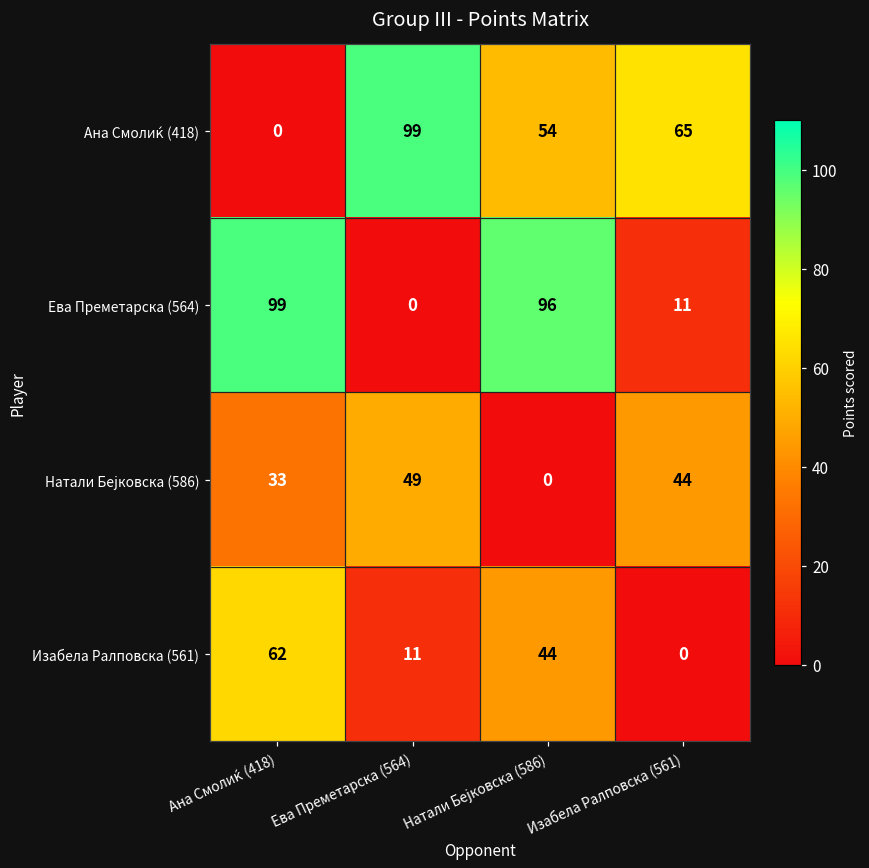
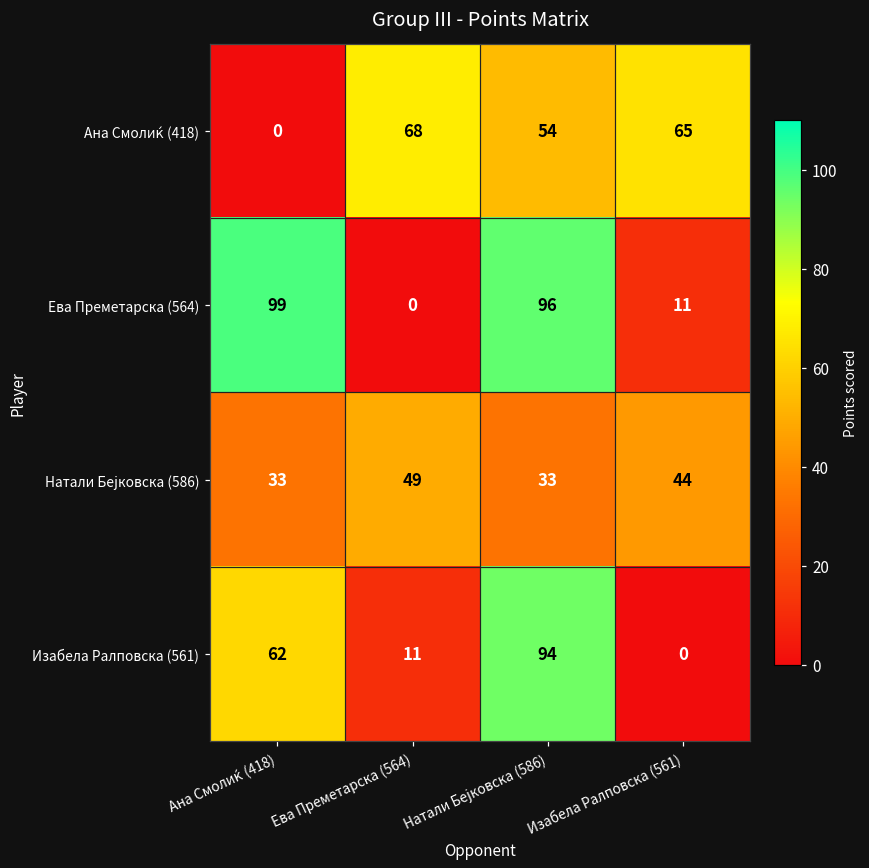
  {
    "Ана Смолиќ (418)": {
      "Ана Смолиќ (418)": 0,
-     "Ева Преметарска (564)": 99,
+     "Ева Преметарска (564)": 68,
      "Натали Бејковска (586)": 54,
      "Изабела Ралповска (561)": 65
    },
    "Ева Преметарска (564)": {
      "Ана Смолиќ (418)": 99,
      "Ева Преметарска (564)": 0,
      "Натали Бејковска (586)": 96,
      "Изабела Ралповска (561)": 11
    },
    "Натали Бејковска (586)": {
      "Ана Смолиќ (418)": 33,
      "Ева Преметарска (564)": 49,
-     "Натали Бејковска (586)": 0,
+     "Натали Бејковска (586)": 33,
      "Изабела Ралповска (561)": 44
    },
    "Изабела Ралповска (561)": {
      "Ана Смолиќ (418)": 62,
      "Ева Преметарска (564)": 11,
-     "Натали Бејковска (586)": 44,
+     "Натали Бејковска (586)": 94,
      "Изабела Ралповска (561)": 0
    }
  }
